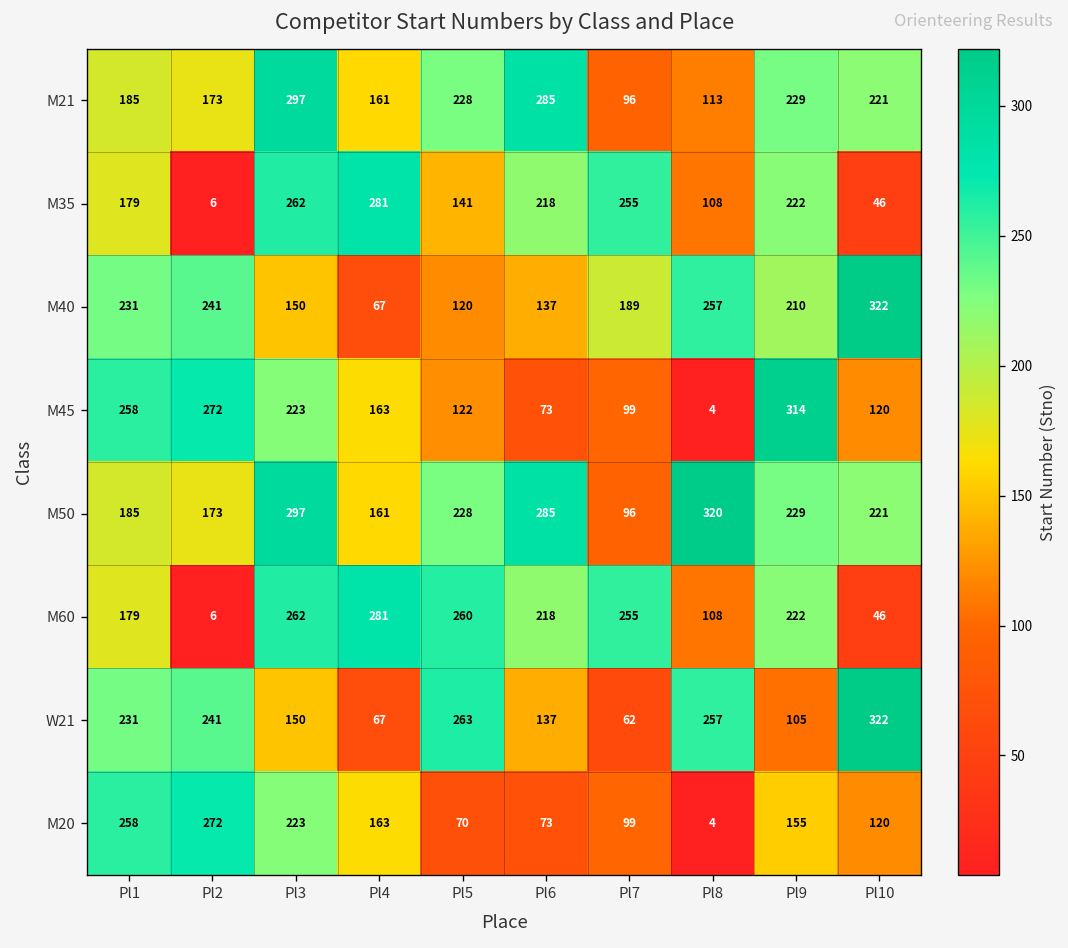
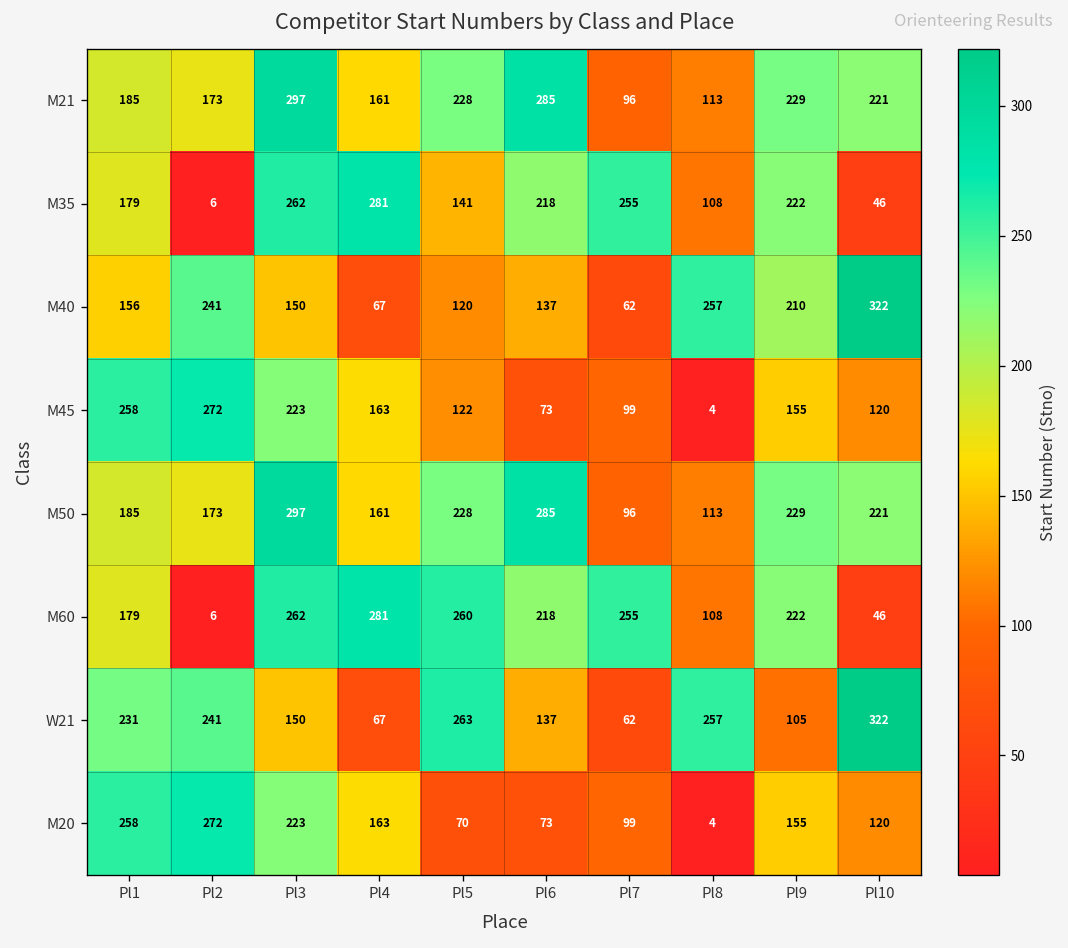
  {
    "M21": {
      "Pl1": 185,
      "Pl2": 173,
      "Pl3": 297,
      "Pl4": 161,
      "Pl5": 228,
      "Pl6": 285,
      "Pl7": 96,
      "Pl8": 113,
      "Pl9": 229,
      "Pl10": 221
    },
    "M35": {
      "Pl1": 179,
      "Pl2": 6,
      "Pl3": 262,
      "Pl4": 281,
      "Pl5": 141,
      "Pl6": 218,
      "Pl7": 255,
      "Pl8": 108,
      "Pl9": 222,
      "Pl10": 46
    },
    "M40": {
-     "Pl1": 231,
+     "Pl1": 156,
      "Pl2": 241,
      "Pl3": 150,
      "Pl4": 67,
      "Pl5": 120,
      "Pl6": 137,
-     "Pl7": 189,
+     "Pl7": 62,
      "Pl8": 257,
      "Pl9": 210,
      "Pl10": 322
    },
    "M45": {
      "Pl1": 258,
      "Pl2": 272,
      "Pl3": 223,
      "Pl4": 163,
      "Pl5": 122,
      "Pl6": 73,
      "Pl7": 99,
      "Pl8": 4,
-     "Pl9": 314,
+     "Pl9": 155,
      "Pl10": 120
    },
    "M50": {
      "Pl1": 185,
      "Pl2": 173,
      "Pl3": 297,
      "Pl4": 161,
      "Pl5": 228,
      "Pl6": 285,
      "Pl7": 96,
-     "Pl8": 320,
+     "Pl8": 113,
      "Pl9": 229,
      "Pl10": 221
    },
    "M60": {
      "Pl1": 179,
      "Pl2": 6,
      "Pl3": 262,
      "Pl4": 281,
      "Pl5": 260,
      "Pl6": 218,
      "Pl7": 255,
      "Pl8": 108,
      "Pl9": 222,
      "Pl10": 46
    },
    "W21": {
      "Pl1": 231,
      "Pl2": 241,
      "Pl3": 150,
      "Pl4": 67,
      "Pl5": 263,
      "Pl6": 137,
      "Pl7": 62,
      "Pl8": 257,
      "Pl9": 105,
      "Pl10": 322
    },
    "M20": {
      "Pl1": 258,
      "Pl2": 272,
      "Pl3": 223,
      "Pl4": 163,
      "Pl5": 70,
      "Pl6": 73,
      "Pl7": 99,
      "Pl8": 4,
      "Pl9": 155,
      "Pl10": 120
    }
  }
